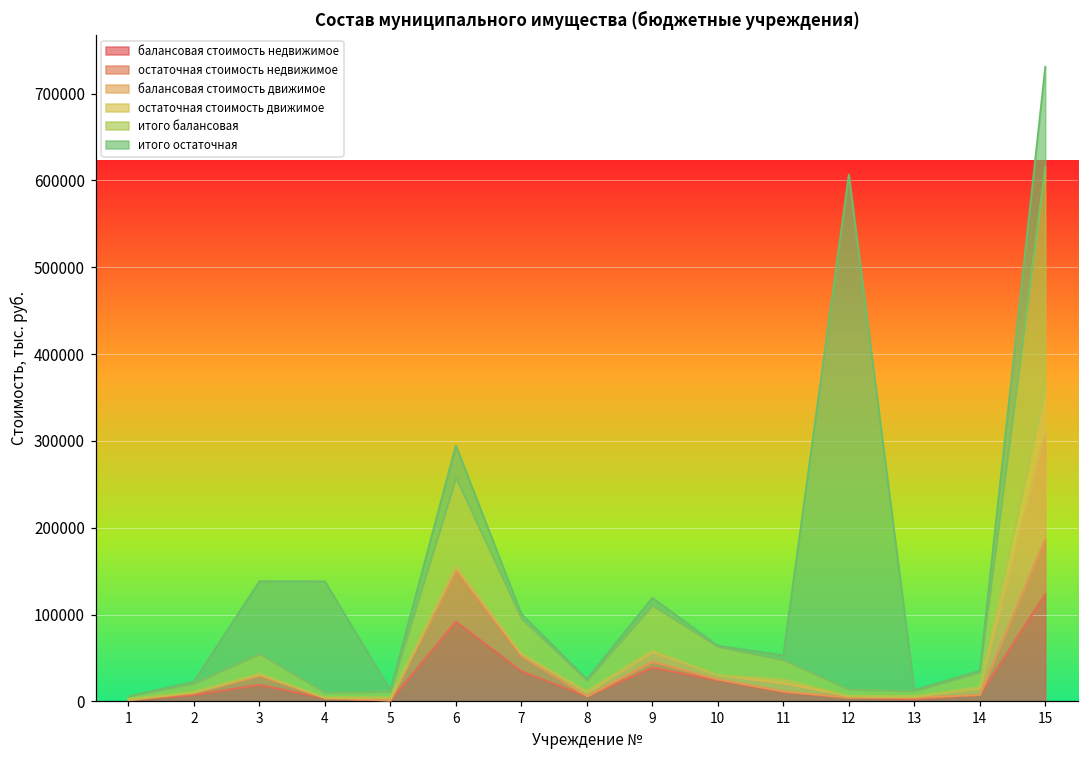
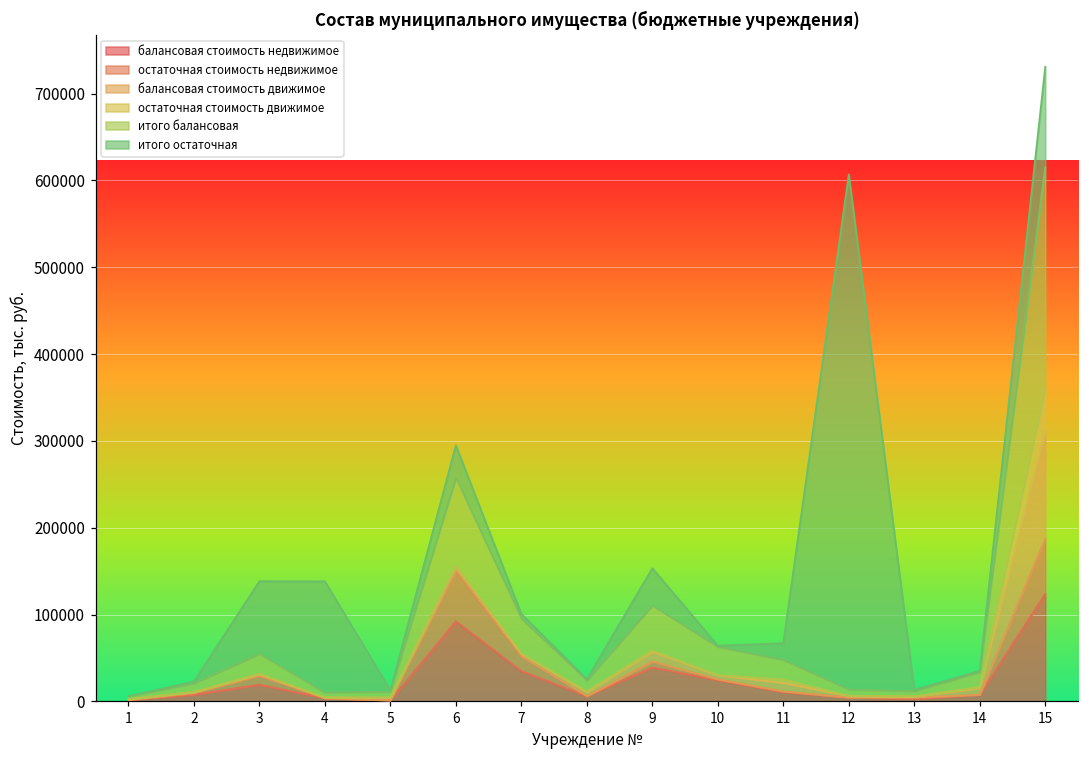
  {
    "итого остаточная": {
      "3": 80000,
      "4": 130000,
      "6": 40000,
      "7": 10000,
-     "9": 10000,
-     "11": 10000,
+     "9": 40000,
+     "11": 20000,
      "12": 590000,
      "15": 120000
    }
  }
